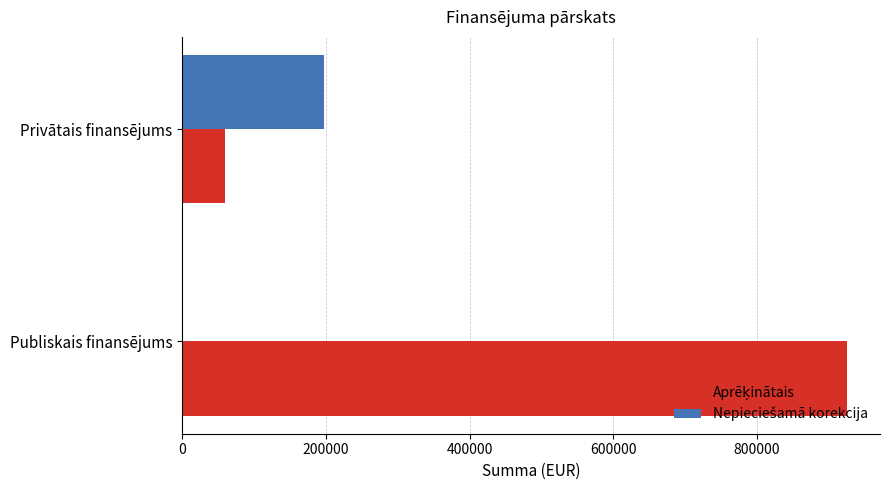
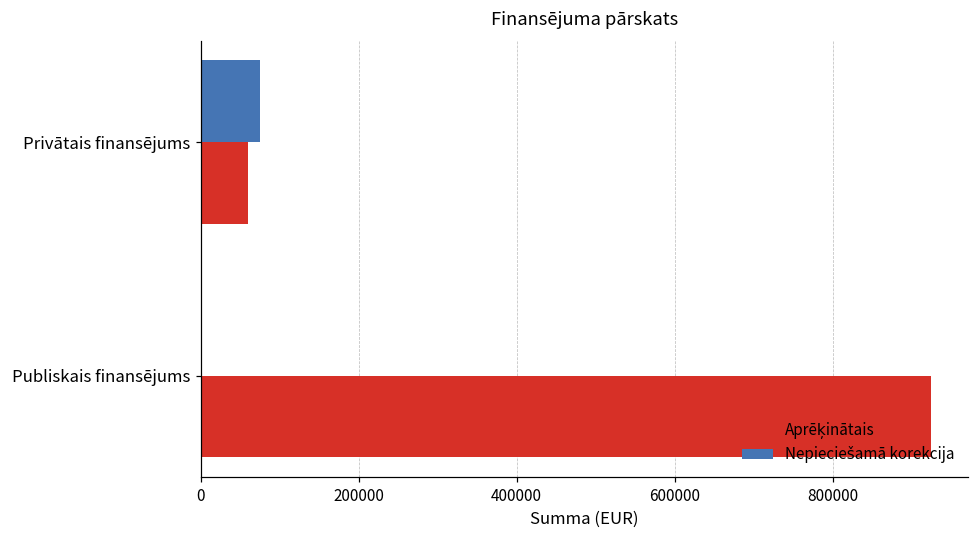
  {
    "Aprēķinātais": {
      "Privātais finansējums": 60000,
      "Publiskais finansējums": 930000
    },
    "Nepieciešamā korekcija": {
-     "Privātais finansējums": 200000,
+     "Privātais finansējums": 70000,
      "Publiskais finansējums": 0
    }
  }
